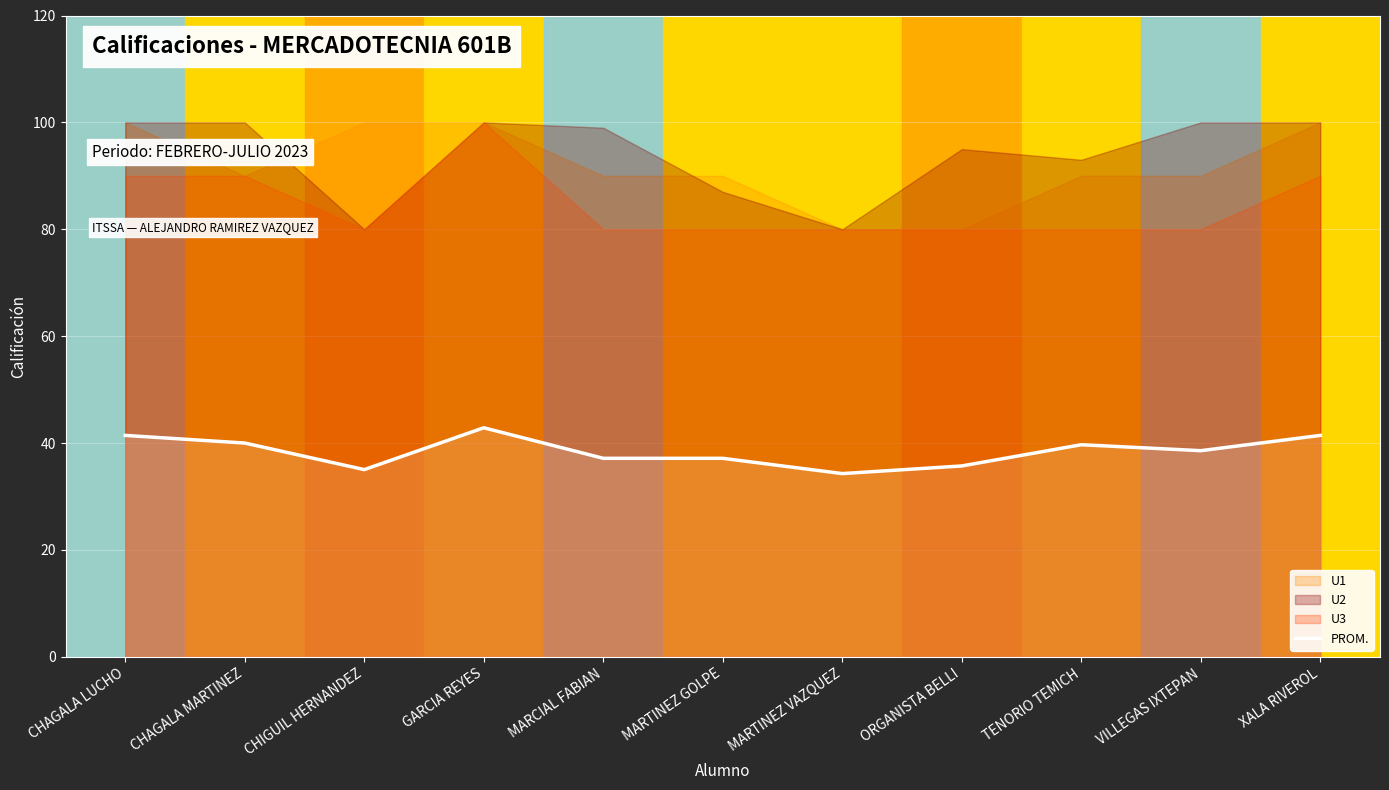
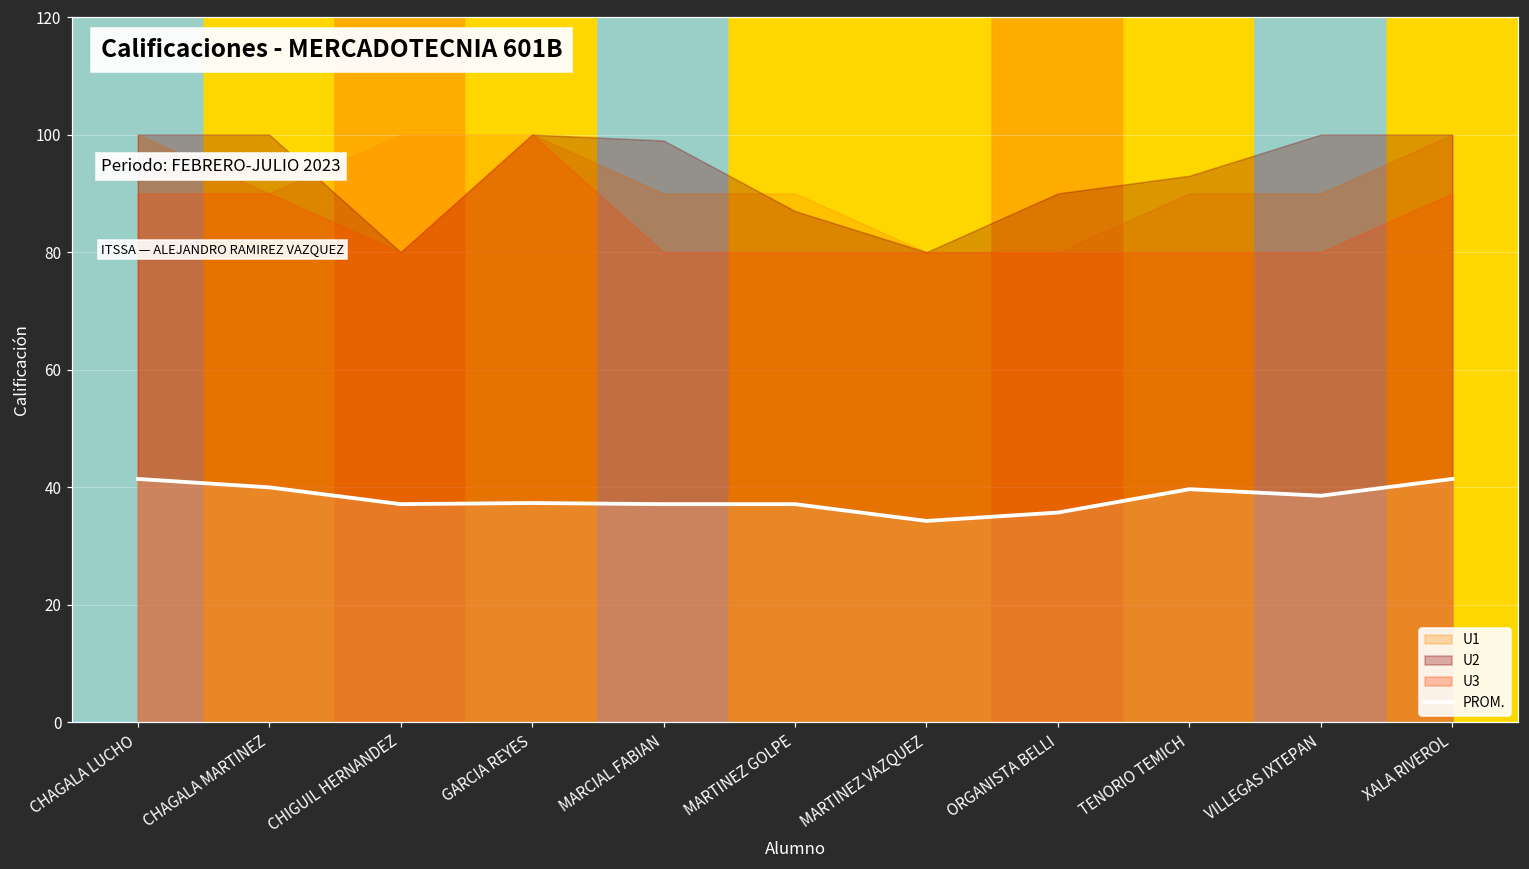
  {
    "PROM.": {
      "CHAGALA LUCHO": 41,
      "CHAGALA MARTINEZ": 40,
-     "CHIGUIL HERNANDEZ": 35,
-     "GARCIA REYES": 43,
+     "CHIGUIL HERNANDEZ": 37,
+     "GARCIA REYES": 37,
      "MARCIAL FABIAN": 37,
      "MARTINEZ GOLPE": 37,
      "MARTINEZ VAZQUEZ": 34,
      "ORGANISTA BELLI": 36,
      "TENORIO TEMICH": 40,
      "VILLEGAS IXTEPAN": 39,
      "XALA RIVEROL": 41
    },
    "U2": {
      "CHAGALA MARTINEZ": 100,
      "MARCIAL FABIAN": 99,
      "MARTINEZ GOLPE": 87,
-     "ORGANISTA BELLI": 95,
+     "ORGANISTA BELLI": 90,
      "TENORIO TEMICH": 93,
      "VILLEGAS IXTEPAN": 100
    }
  }
